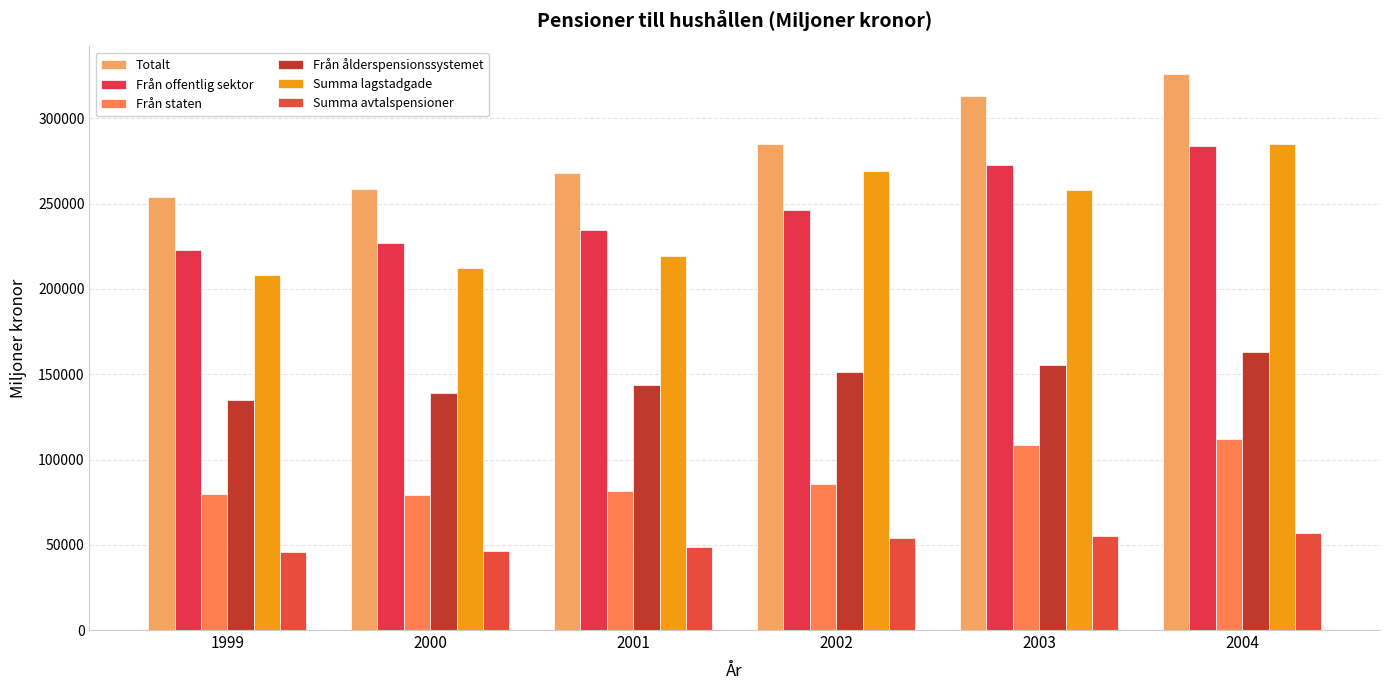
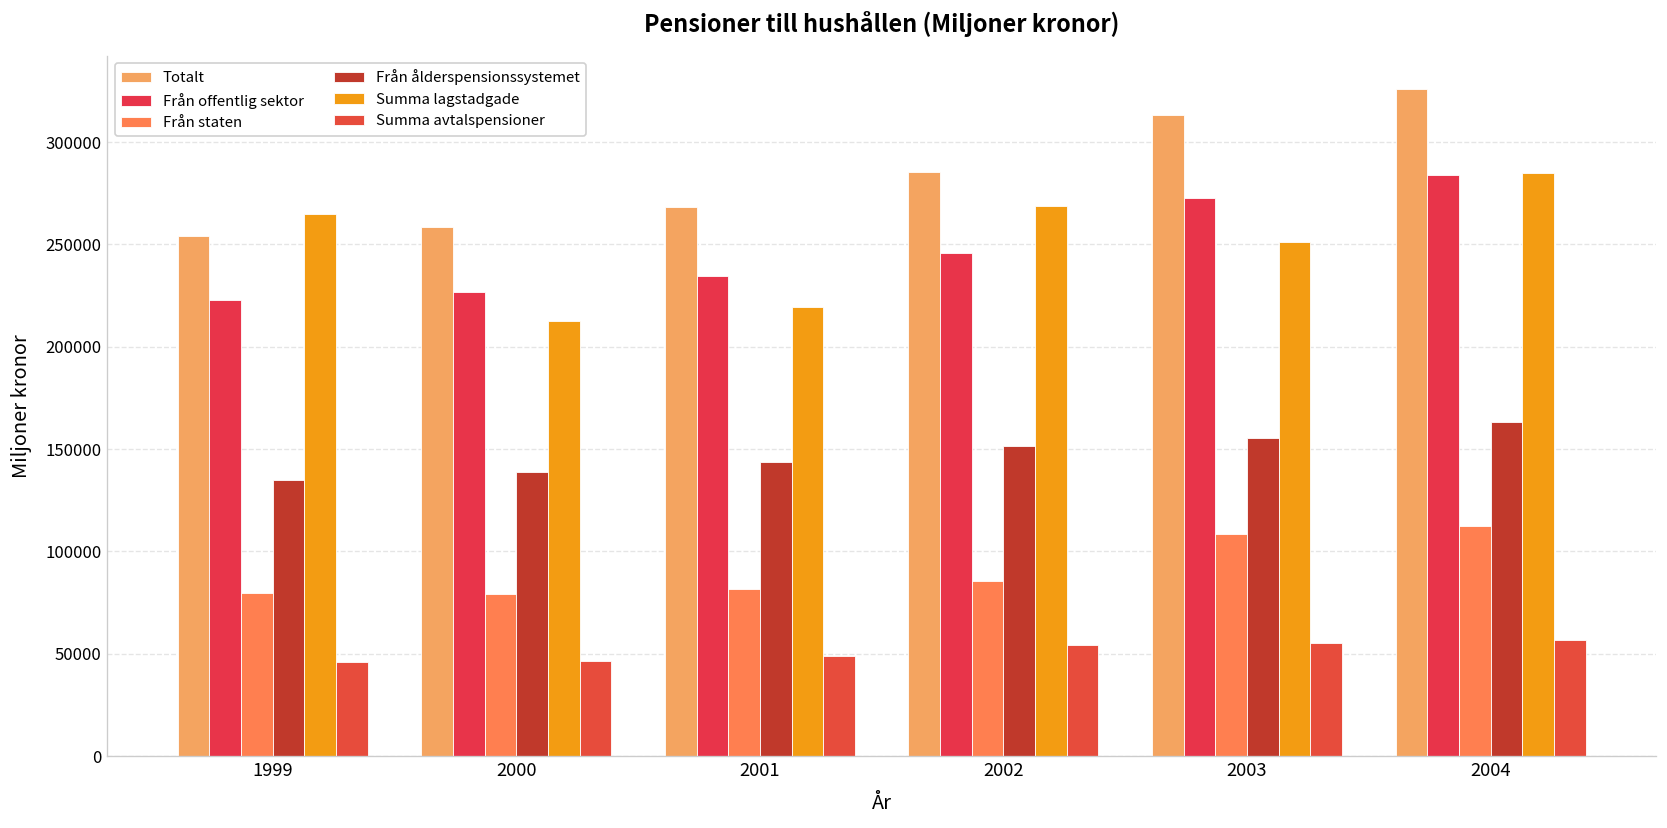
  {
    "Summa lagstadgade": {
-     "1999": 208000,
+     "1999": 265000,
      "2000": 212000,
      "2001": 219000,
      "2002": 269000,
-     "2003": 258000,
+     "2003": 251000,
      "2004": 285000
    }
  }
